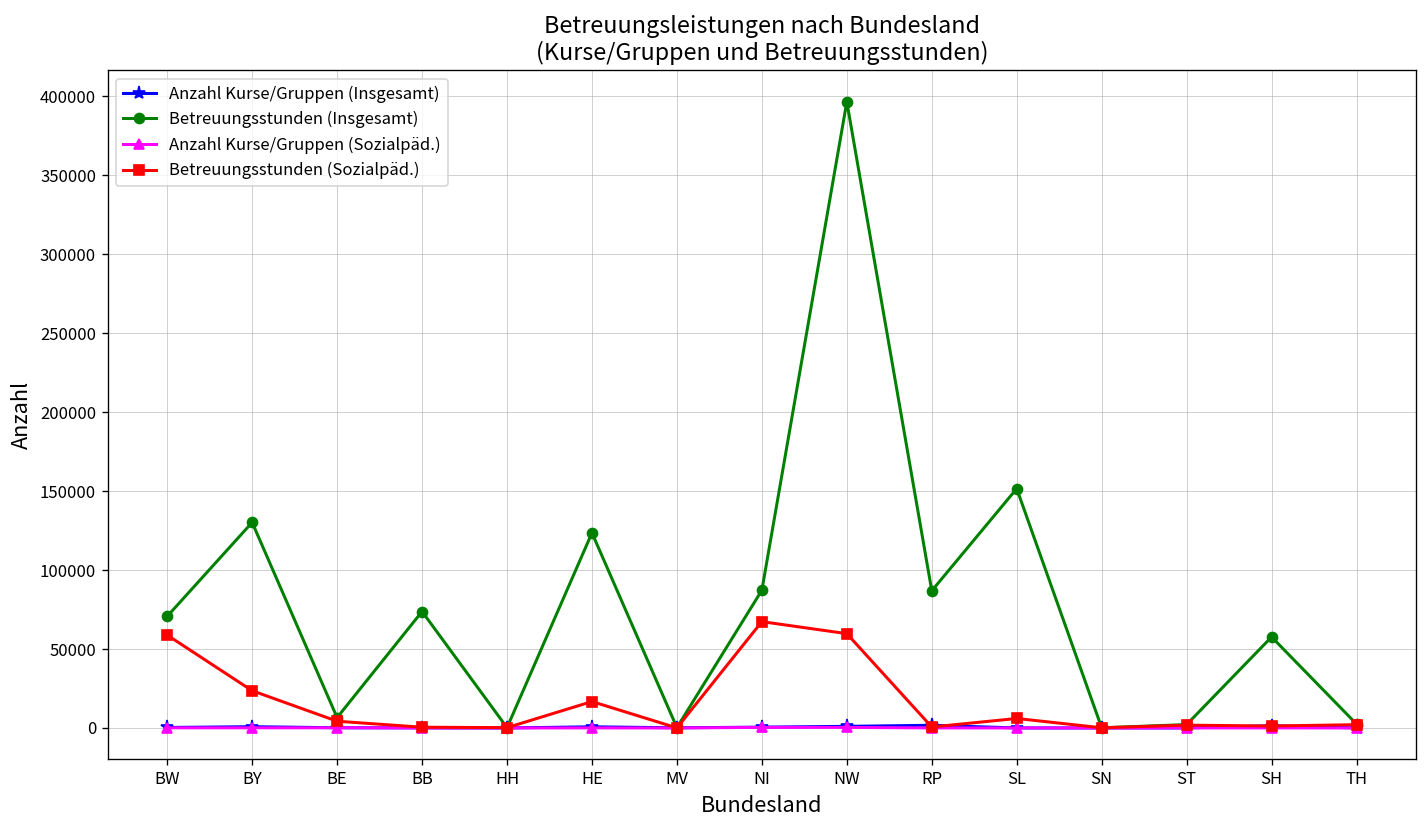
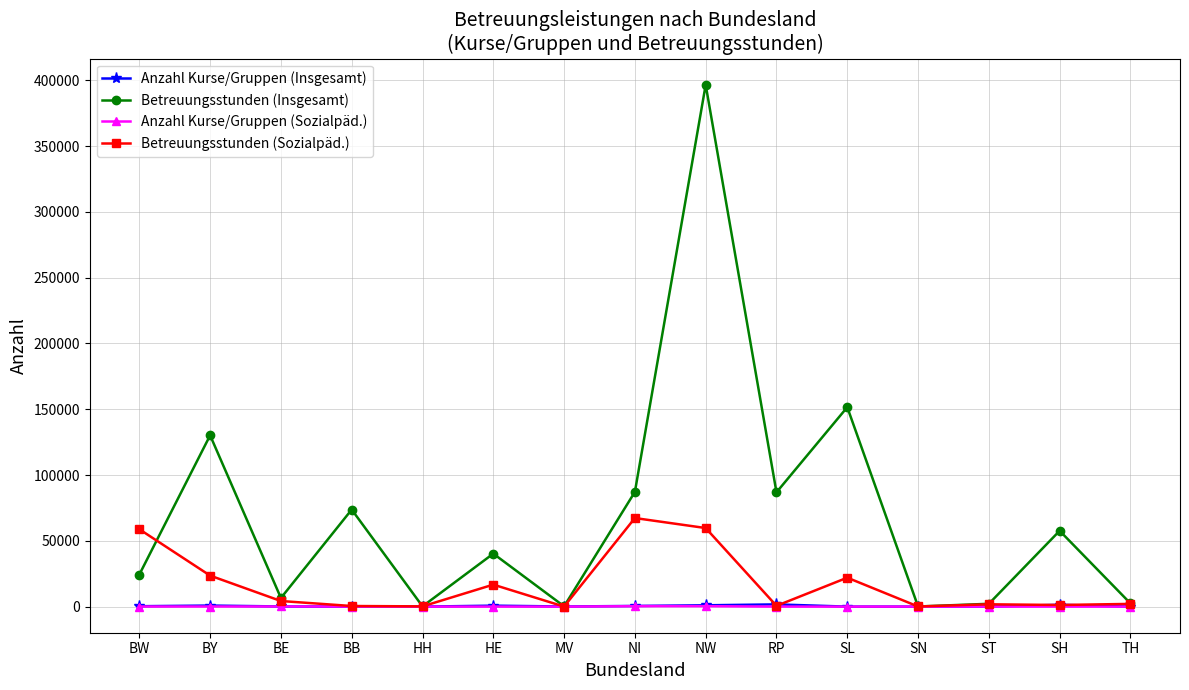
  {
    "Betreuungsstunden (Insgesamt)": {
-     "BW": 71000,
+     "BW": 24000,
      "BY": 130000,
      "BE": 7000,
      "BB": 74000,
-     "HE": 124000,
+     "HE": 40000,
      "NI": 87000,
      "NW": 397000,
      "RP": 87000,
      "SL": 152000,
      "SH": 58000
    },
    "Betreuungsstunden (Sozialpäd.)": {
      "BW": 59000,
      "BY": 24000,
      "BE": 4000,
      "HE": 17000,
      "NI": 67000,
      "NW": 60000,
-     "SL": 6000
+     "SL": 22000
    }
  }
